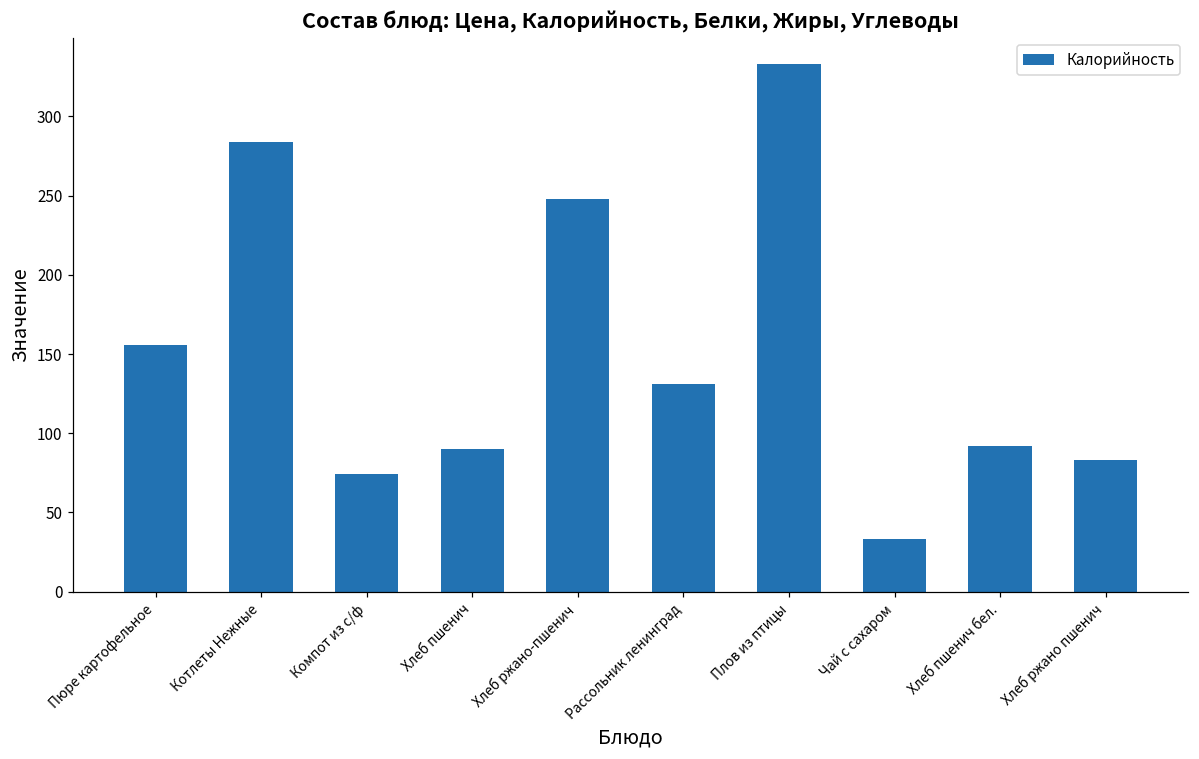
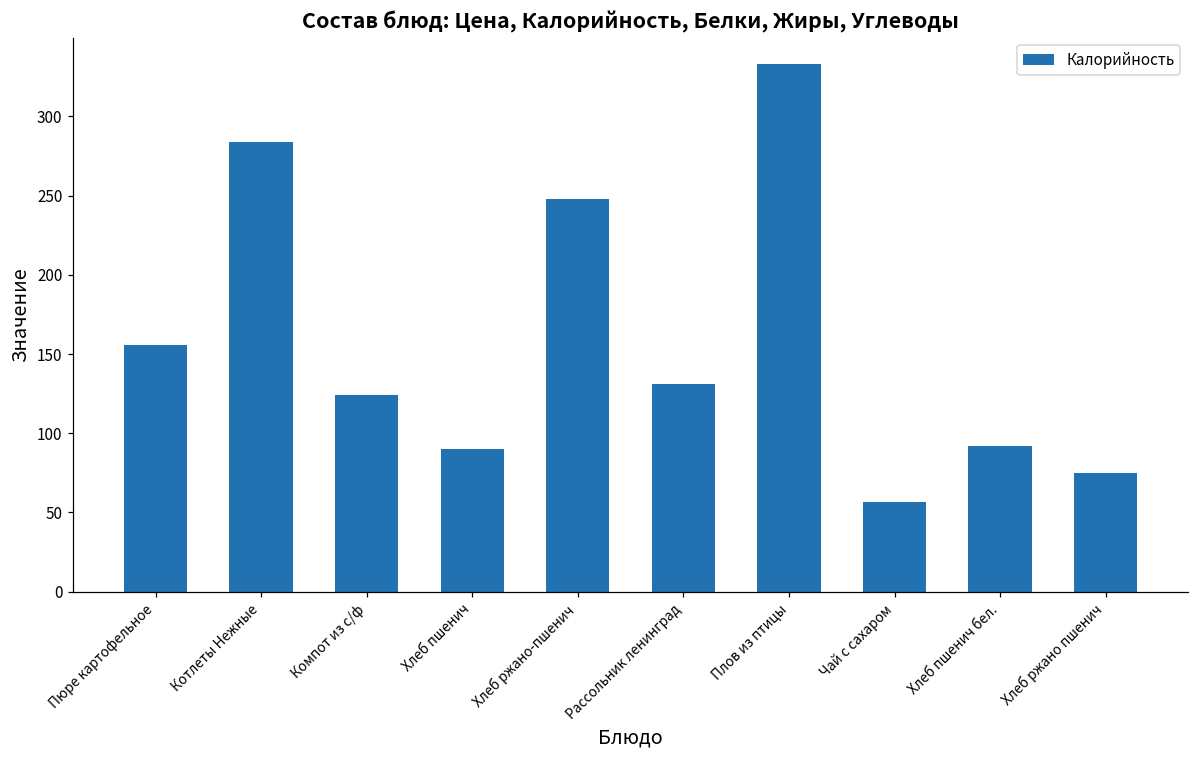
  {
    "Пюре картофельное": 156,
    "Котлеты Нежные": 284,
-   "Компот из с/ф": 74,
+   "Компот из с/ф": 124,
    "Хлеб пшенич": 90,
    "Хлеб ржано-пшенич": 248,
    "Рассольник ленинград": 131,
    "Плов из птицы": 333,
-   "Чай с сахаром": 33,
+   "Чай с сахаром": 56,
    "Хлеб пшенич бел.": 92,
-   "Хлеб ржано пшенич": 83
+   "Хлеб ржано пшенич": 75
  }
